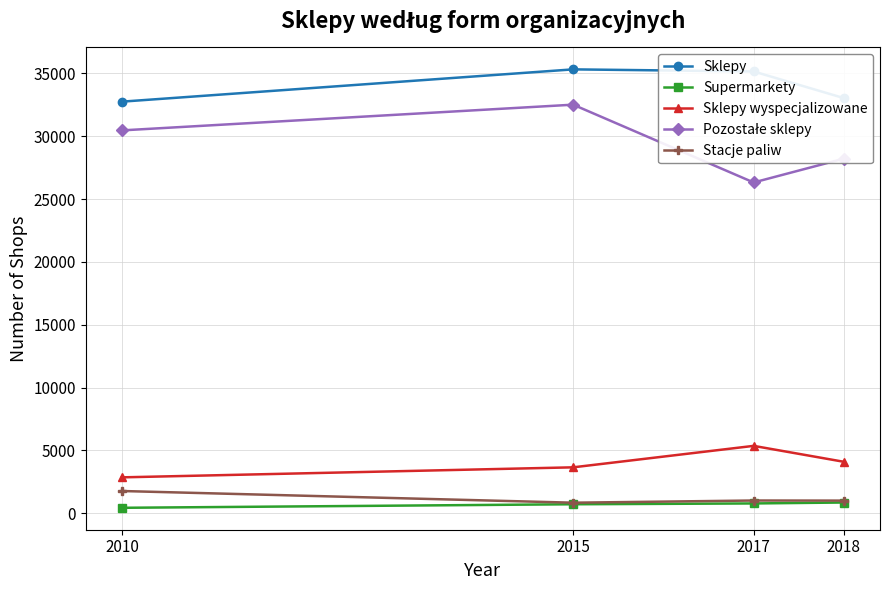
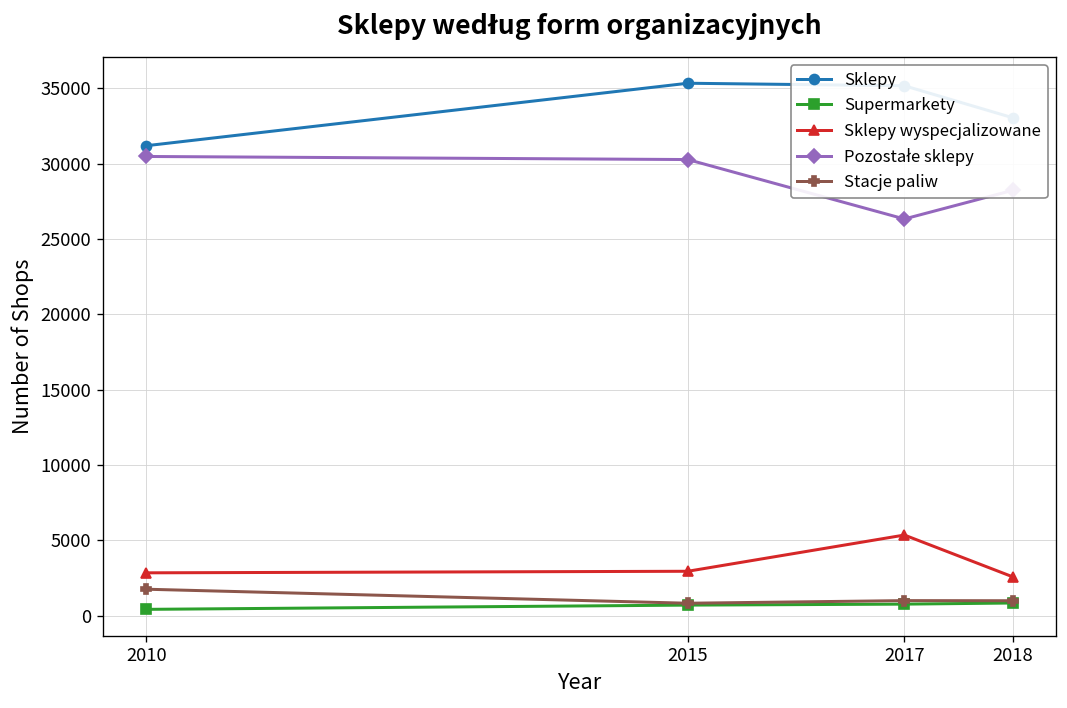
  {
    "Sklepy": {
-     "2010": 32800,
+     "2010": 31200,
      "2015": 35300
    },
    "Supermarkety": {
      "2010": 400,
      "2017": 800
    },
    "Sklepy wyspecjalizowane": {
      "2010": 2900,
-     "2015": 3700,
+     "2015": 3000,
      "2017": 5400,
-     "2018": 4100
+     "2018": 2600
    },
    "Pozostałe sklepy": {
      "2010": 30500,
-     "2015": 32500,
+     "2015": 30300,
      "2017": 26300
    },
    "Stacje paliw": {
      "2010": 1800,
      "2017": 1000
    }
  }
